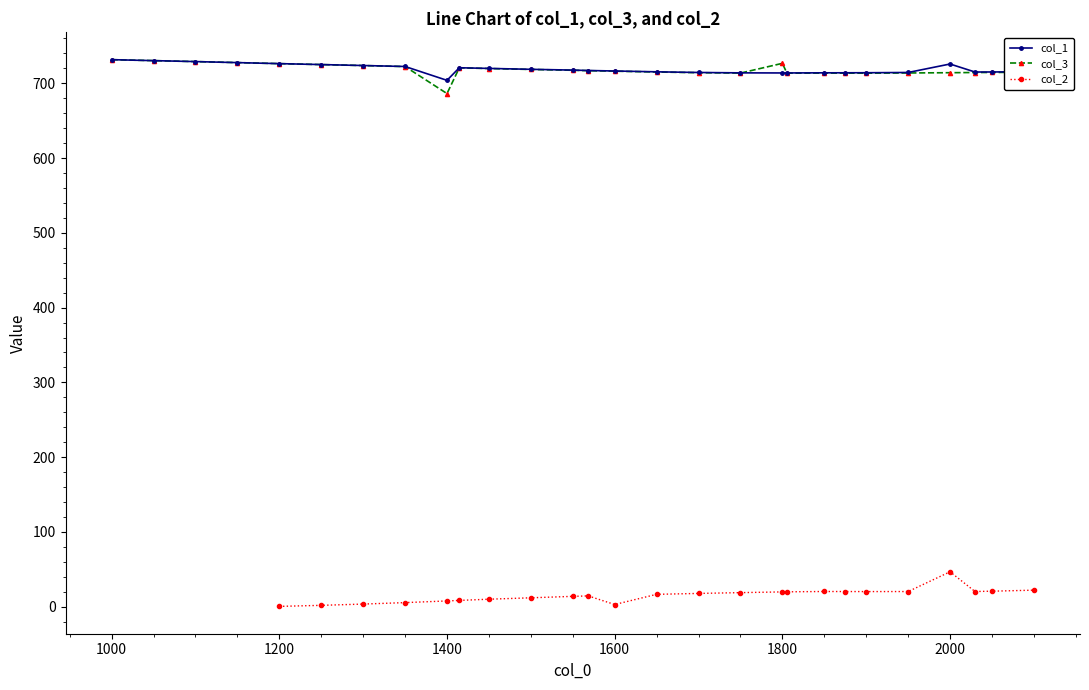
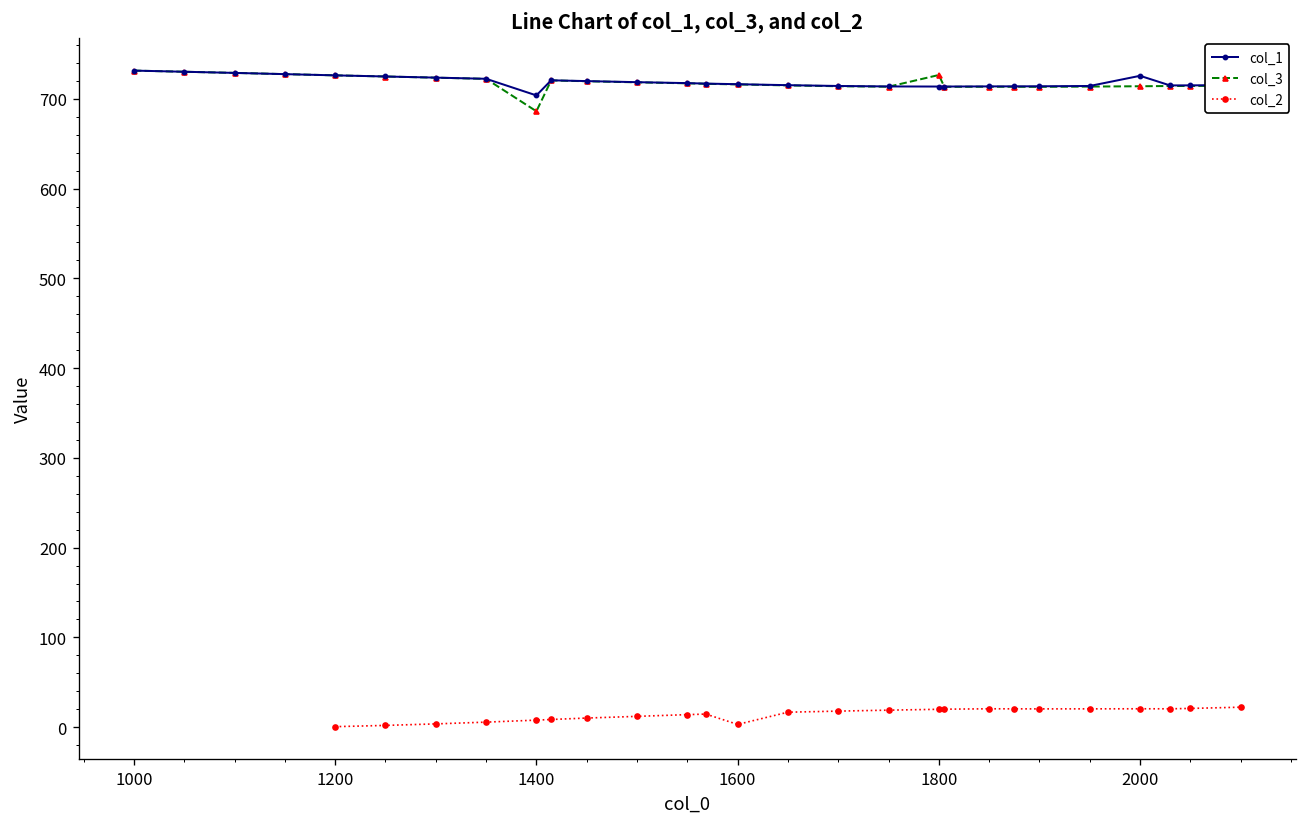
  {
    "col_1": {
      "1400": 700,
      "1800": 710,
      "2000": 730
    },
    "col_3": {
      "1400": 690,
      "1800": 730,
      "2000": 710
    },
    "col_2": {
      "1200": 0,
      "1400": 10,
      "1600": 0,
      "1800": 20,
-     "2000": 50
+     "2000": 20
    }
  }
